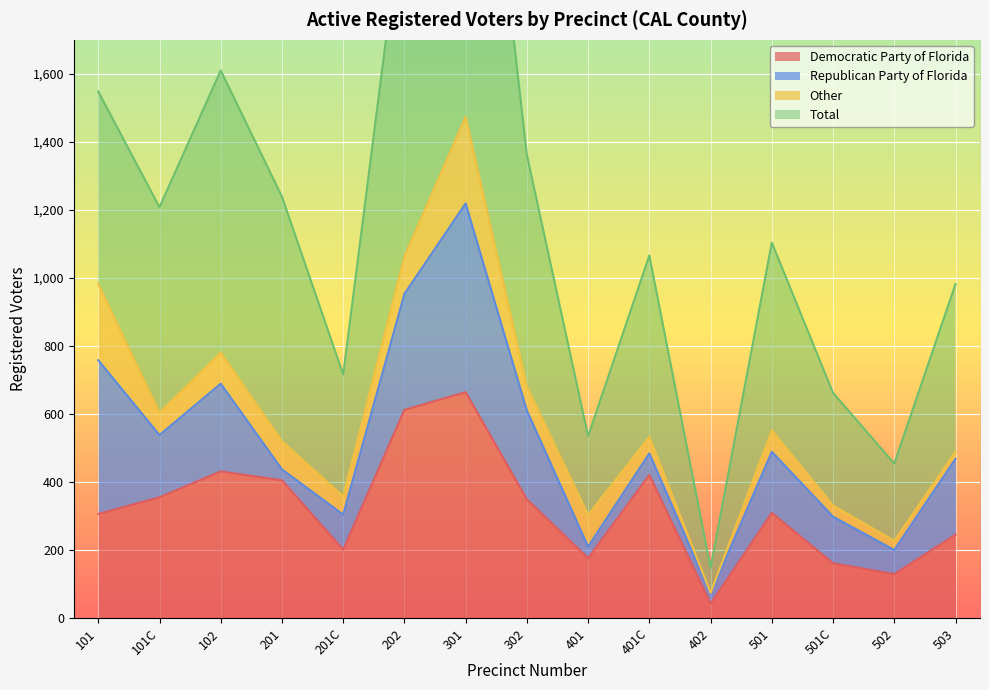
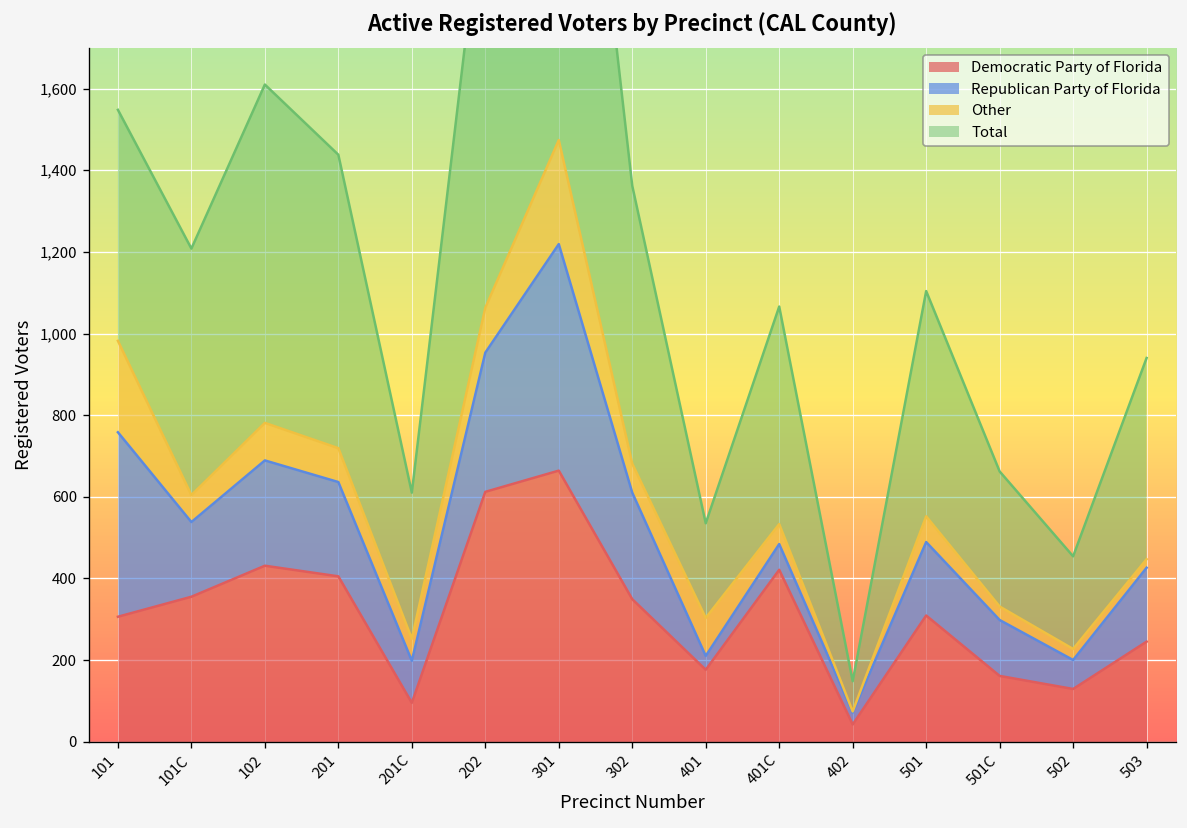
  {
    "Democratic Party of Florida": {
      "101": 310,
      "101C": 360,
      "102": 430,
      "201": 410,
-     "201C": 200,
+     "201C": 100,
      "202": 610,
      "301": 660,
      "302": 350,
      "401": 180,
      "401C": 420,
      "402": 40,
      "501": 310,
      "501C": 160,
      "502": 130,
      "503": 250
    },
    "Republican Party of Florida": {
      "101": 450,
      "101C": 180,
      "102": 260,
-     "201": 30,
+     "201": 230,
      "201C": 100,
      "202": 340,
      "301": 560,
      "302": 260,
      "401": 30,
      "401C": 60,
      "501": 180,
      "501C": 140,
      "502": 70,
-     "503": 220
+     "503": 180
    },
    "Other": {
      "101": 220,
      "101C": 70,
      "102": 90,
      "201": 80,
      "201C": 50,
      "202": 110,
      "301": 260,
      "302": 70,
      "401": 90,
      "401C": 50,
      "501": 60,
      "501C": 30,
      "502": 30,
      "503": 20
    },
    "Total": {
      "101": 570,
      "101C": 600,
      "102": 830,
      "201": 720,
      "201C": 360,
      "302": 680,
      "401": 230,
      "401C": 530,
      "402": 70,
      "501": 550,
      "501C": 330,
      "502": 230,
      "503": 490
    }
  }
